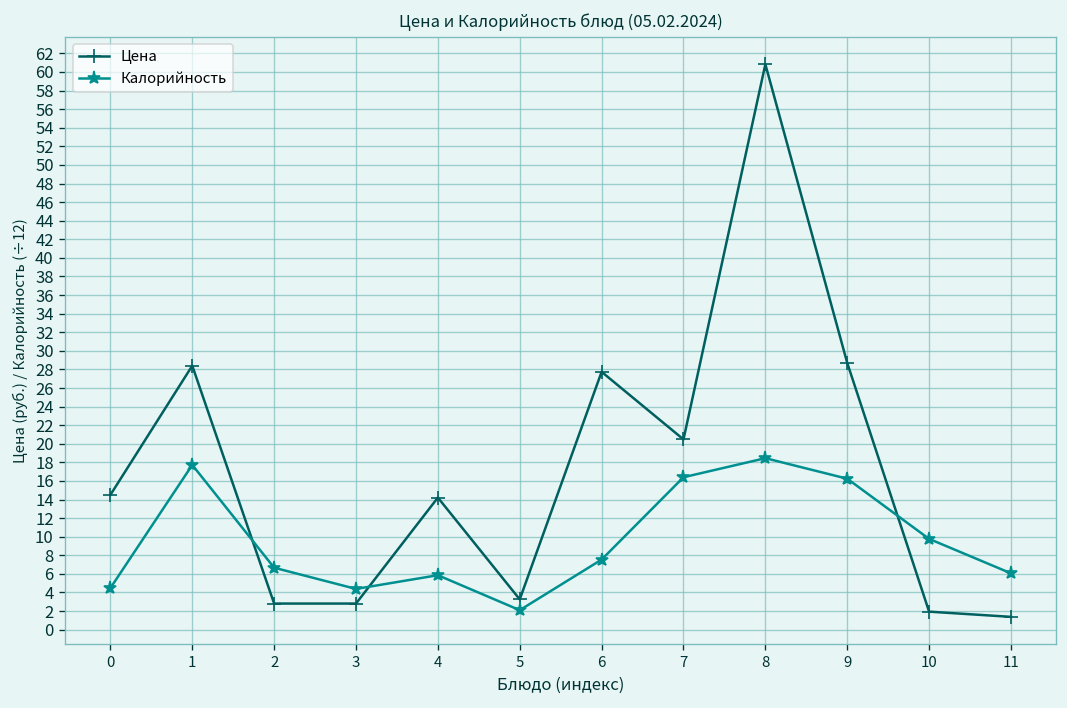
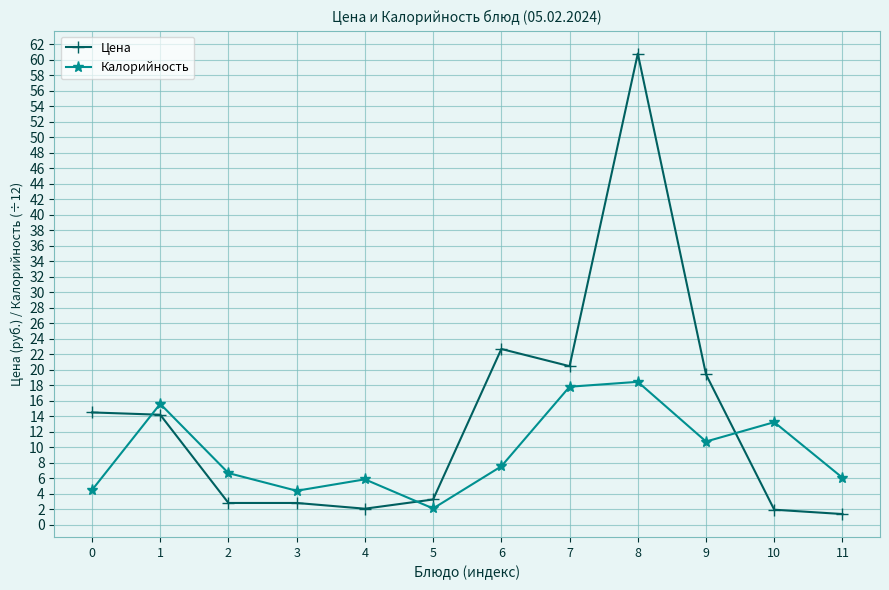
  {
    "Цена": {
      "0": 15,
-     "1": 28,
+     "1": 14,
      "2": 3,
      "3": 3,
-     "4": 14,
+     "4": 2,
      "5": 3,
-     "6": 28,
+     "6": 23,
      "7": 20,
      "8": 61,
-     "9": 29,
+     "9": 19,
      "10": 2,
      "11": 1
    },
    "Калорийность": {
      "0": 4,
-     "1": 18,
+     "1": 16,
      "2": 7,
      "3": 4,
      "4": 6,
      "5": 2,
      "6": 8,
-     "7": 16,
+     "7": 18,
      "8": 18,
-     "9": 16,
-     "10": 10,
+     "9": 11,
+     "10": 13,
      "11": 6
    }
  }
